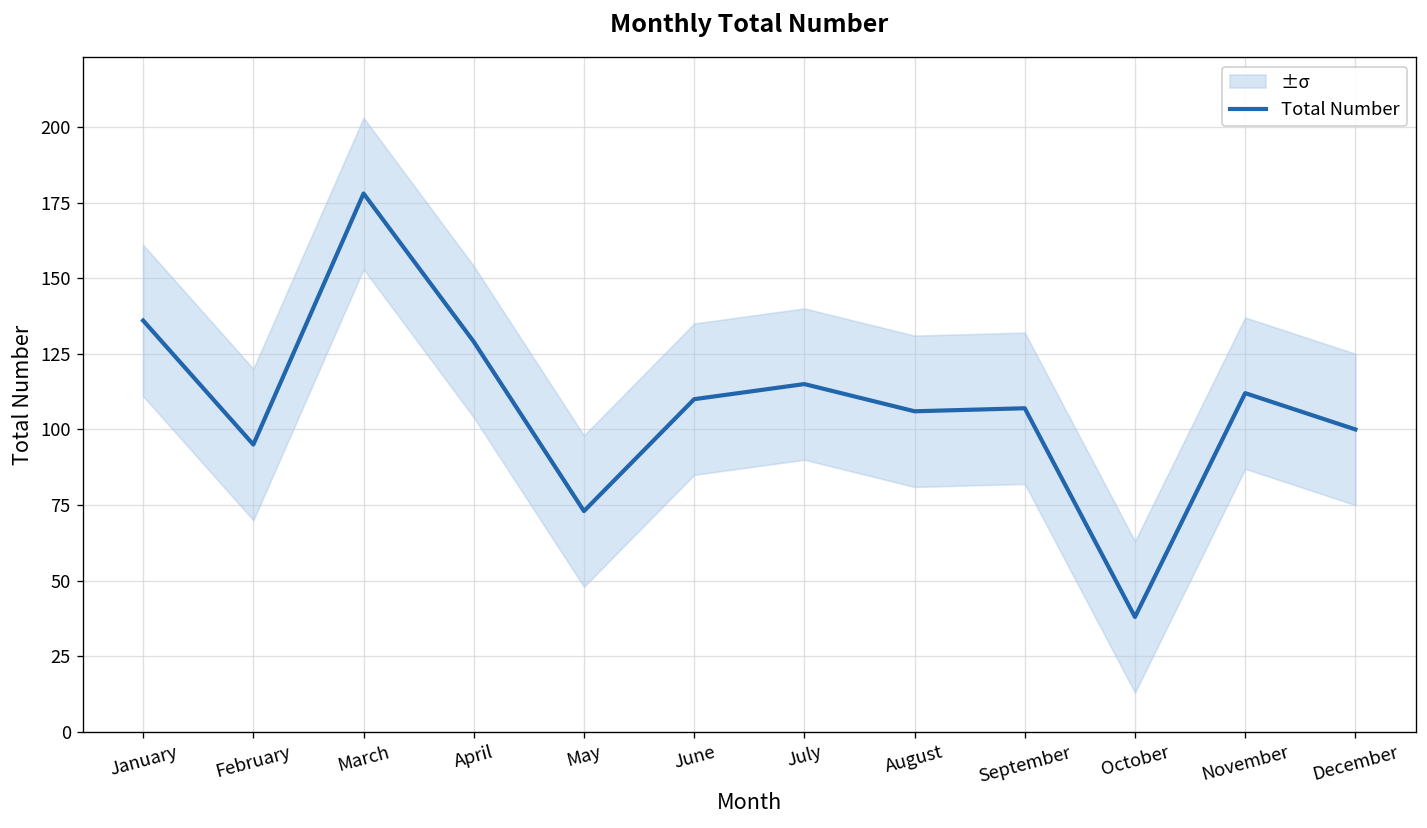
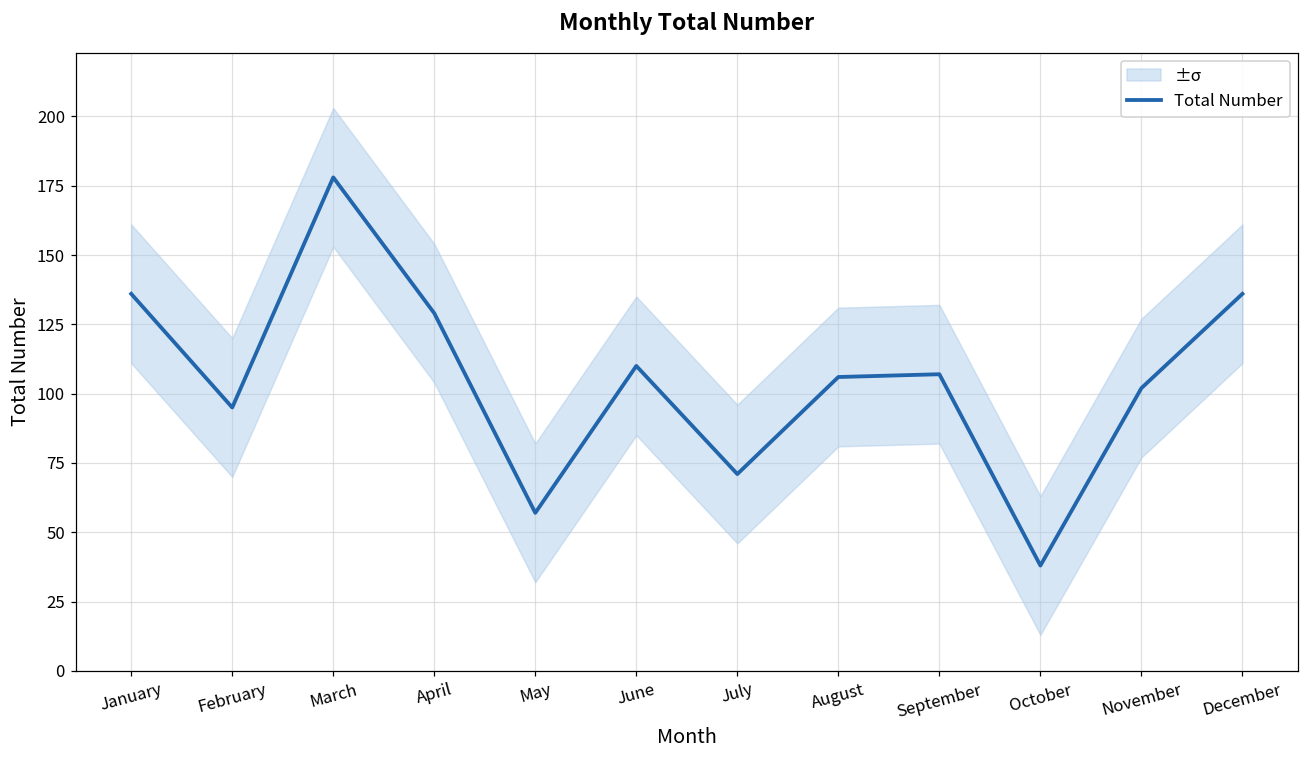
  {
    "Total Number": {
      "January": 136,
      "February": 95,
      "March": 178,
      "April": 129,
-     "May": 73,
+     "May": 57,
      "June": 110,
-     "July": 115,
+     "July": 71,
      "August": 106,
      "September": 107,
      "October": 38,
-     "November": 112,
-     "December": 100
+     "November": 102,
+     "December": 136
    }
  }
